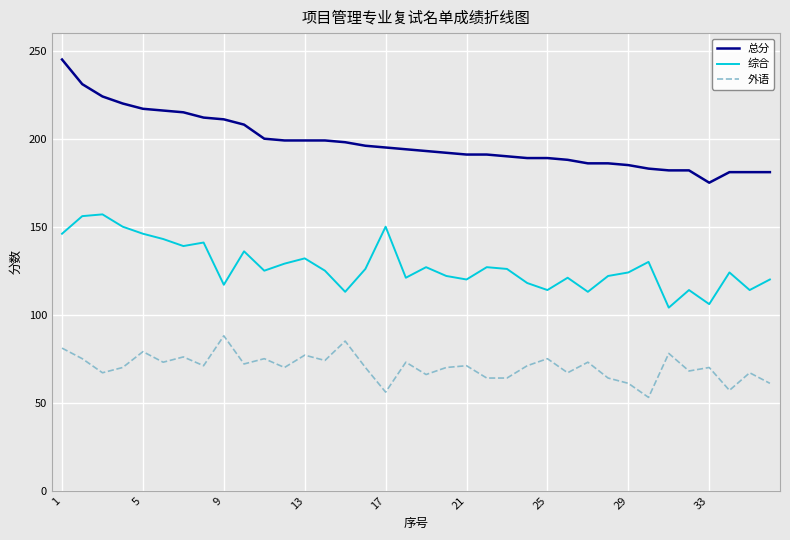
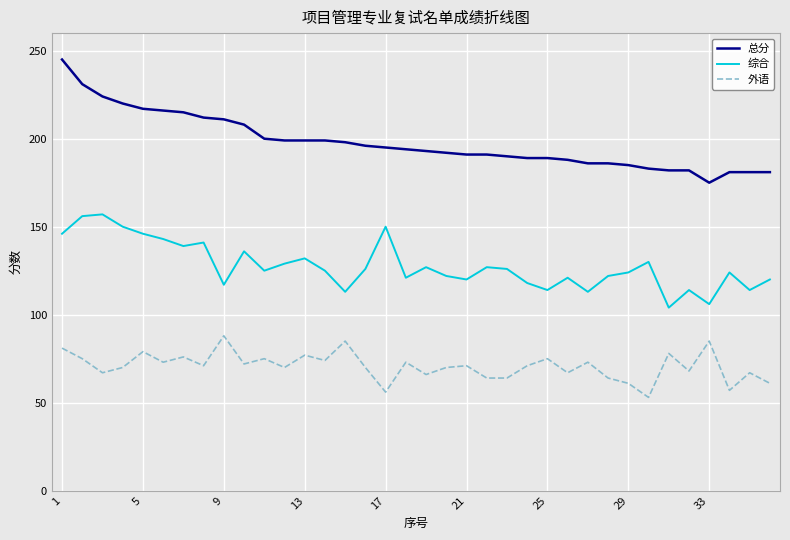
  {
    "总分": {
      "1": 245,
      "5": 217,
      "9": 211,
      "13": 199,
      "17": 195,
      "21": 191,
      "25": 189,
      "29": 185,
      "33": 175
    },
    "综合": {
      "1": 146,
      "5": 146,
      "9": 117,
      "13": 132,
      "17": 150,
      "21": 120,
      "25": 114,
      "29": 124,
      "33": 106
    },
    "外语": {
      "1": 81,
      "5": 79,
      "9": 88,
      "13": 77,
      "17": 56,
      "21": 71,
      "25": 75,
      "29": 61,
-     "33": 70
+     "33": 85
    }
  }
